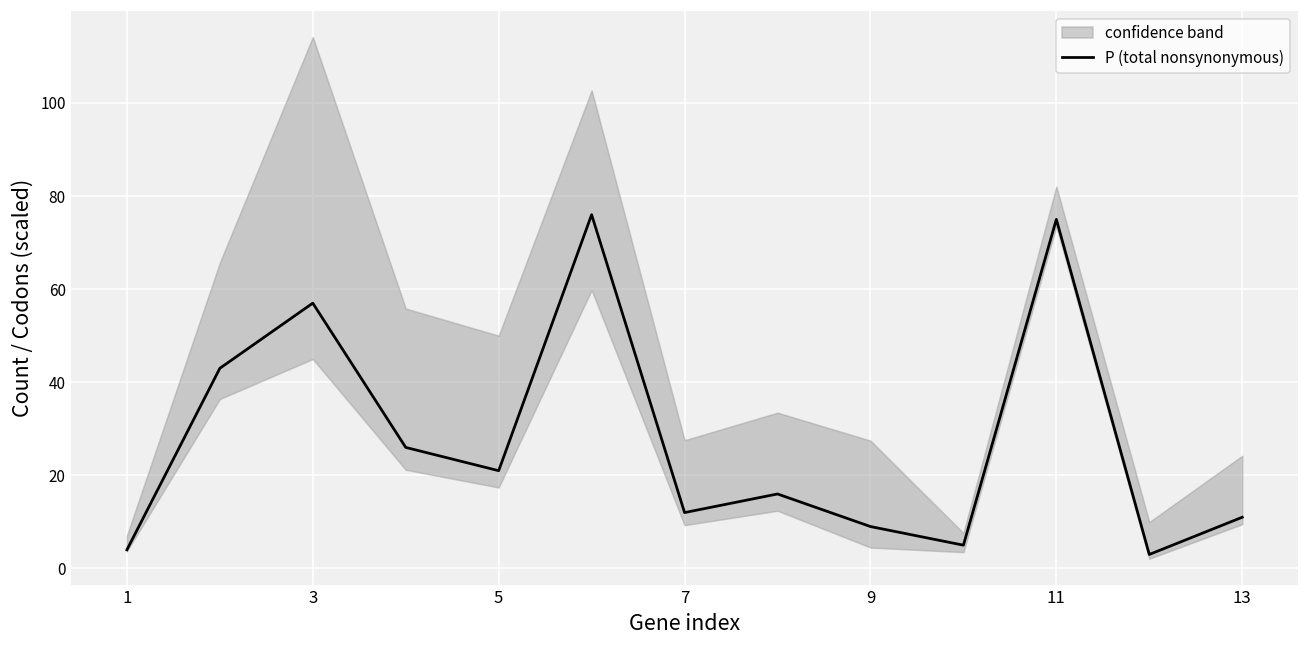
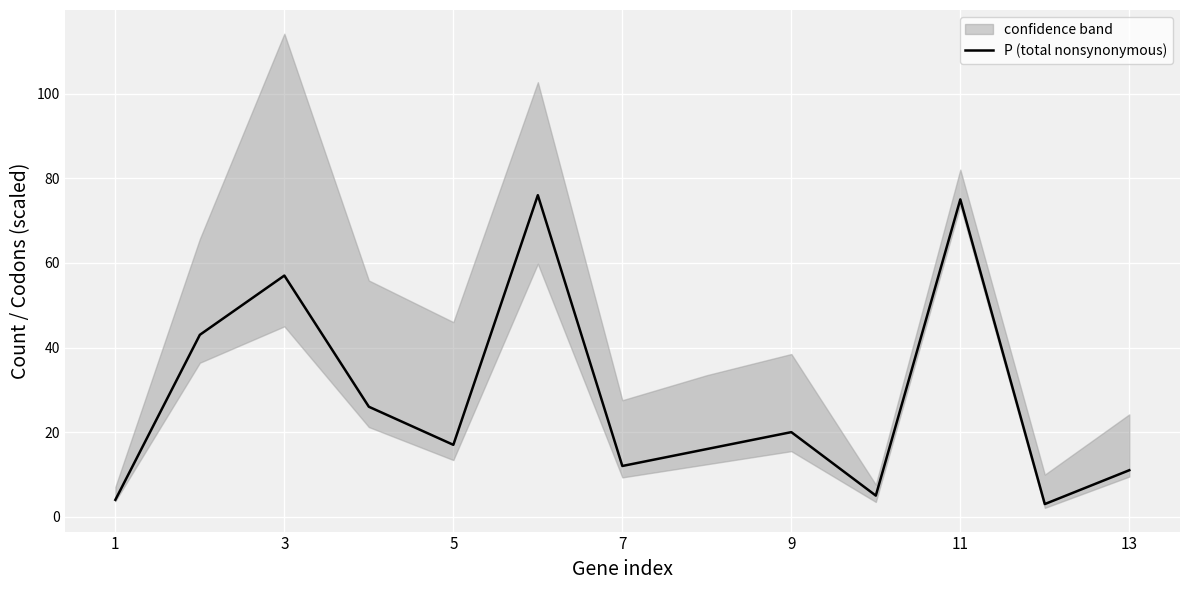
  {
    "P (total nonsynonymous)": {
      "1": 4,
      "3": 57,
-     "5": 21,
+     "5": 17,
      "7": 12,
-     "9": 9,
+     "9": 20,
      "11": 75,
      "13": 11
    }
  }
